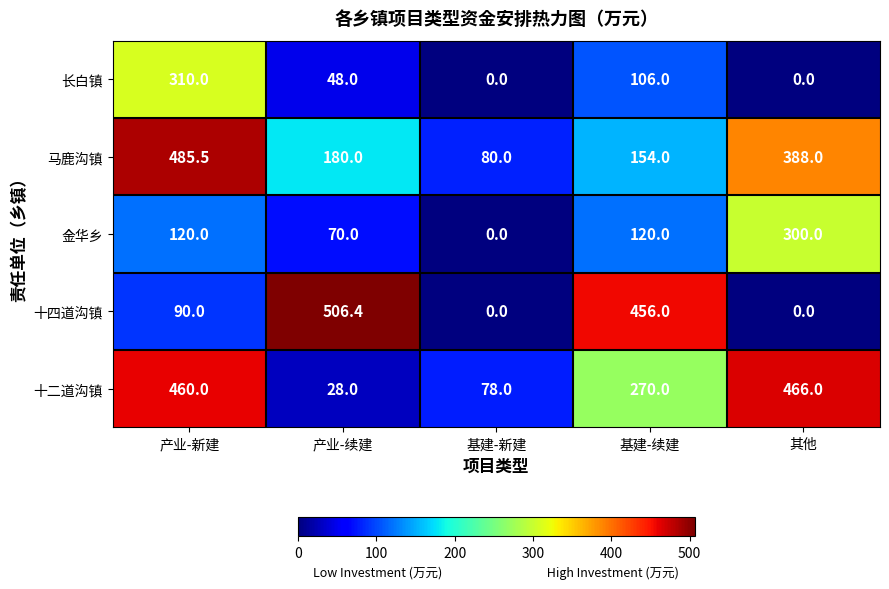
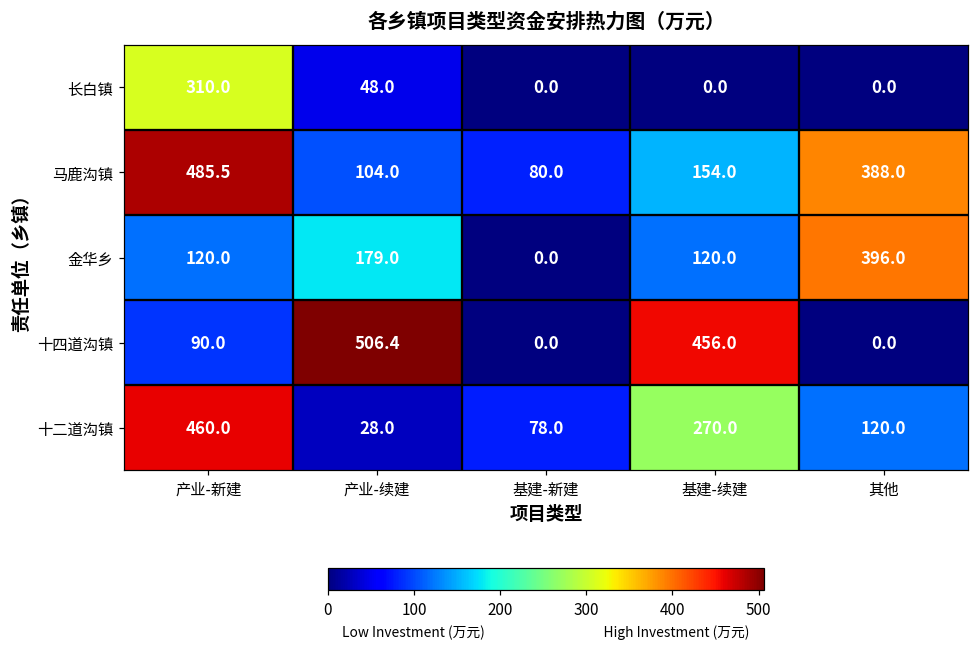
  {
    "长白镇": {
      "产业-新建": 310.0,
      "产业-续建": 48.0,
      "基建-新建": 0.0,
-     "基建-续建": 106.0,
+     "基建-续建": 0.0,
      "其他": 0.0
    },
    "马鹿沟镇": {
      "产业-新建": 485.5,
-     "产业-续建": 180.0,
+     "产业-续建": 104.0,
      "基建-新建": 80.0,
      "基建-续建": 154.0,
      "其他": 388.0
    },
    "金华乡": {
      "产业-新建": 120.0,
-     "产业-续建": 70.0,
+     "产业-续建": 179.0,
      "基建-新建": 0.0,
      "基建-续建": 120.0,
-     "其他": 300.0
+     "其他": 396.0
    },
    "十四道沟镇": {
      "产业-新建": 90.0,
      "产业-续建": 506.4,
      "基建-新建": 0.0,
      "基建-续建": 456.0,
      "其他": 0.0
    },
    "十二道沟镇": {
      "产业-新建": 460.0,
      "产业-续建": 28.0,
      "基建-新建": 78.0,
      "基建-续建": 270.0,
-     "其他": 466.0
+     "其他": 120.0
    }
  }
